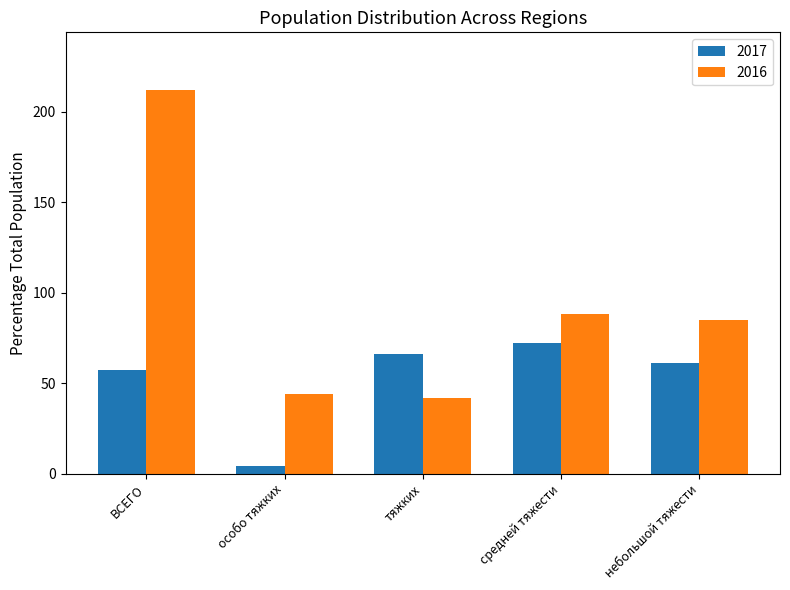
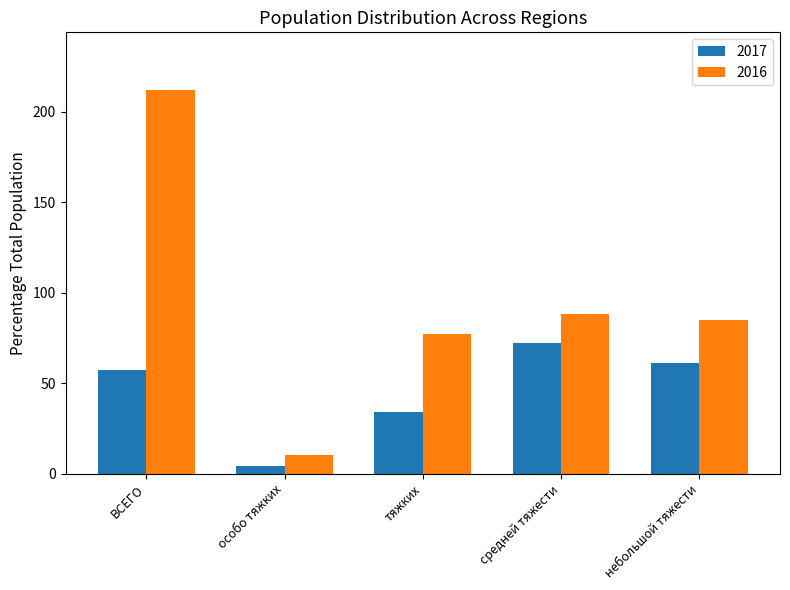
  {
    "2017": {
      "ВСЕГО": 57,
      "особо тяжких": 4,
-     "тяжких": 66,
+     "тяжких": 34,
      "средней тяжести": 72,
      "небольшой тяжести": 61
    },
    "2016": {
      "ВСЕГО": 212,
-     "особо тяжких": 44,
-     "тяжких": 42,
+     "особо тяжких": 10,
+     "тяжких": 77,
      "средней тяжести": 88,
      "небольшой тяжести": 85
    }
  }
